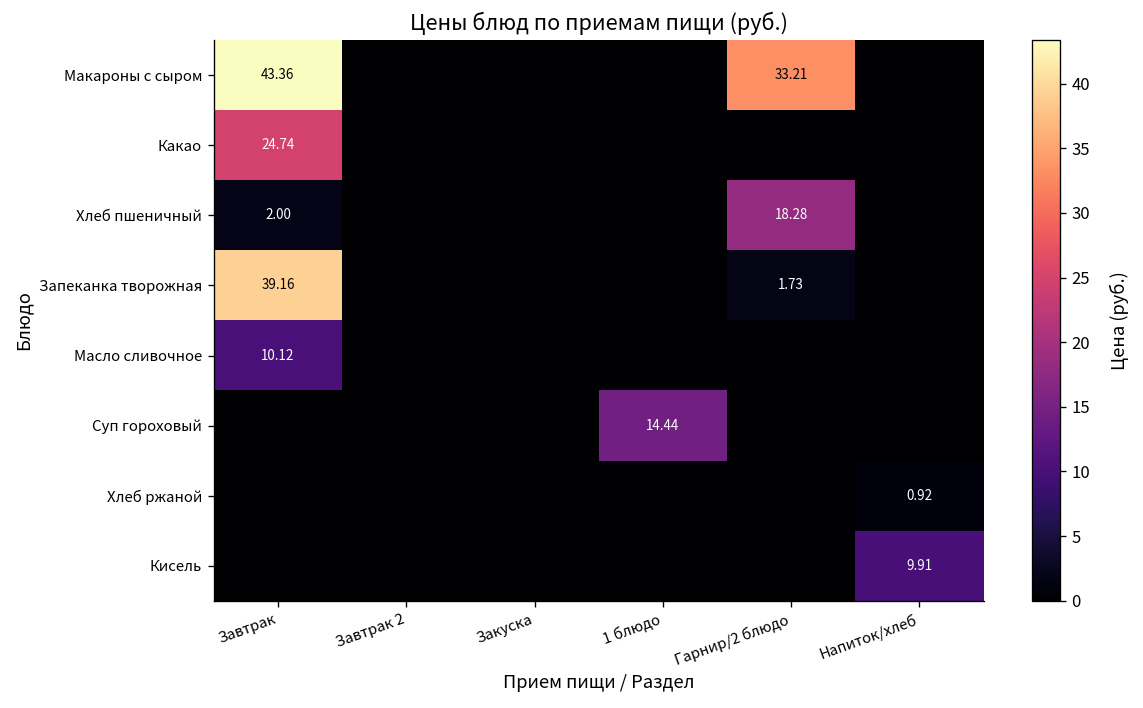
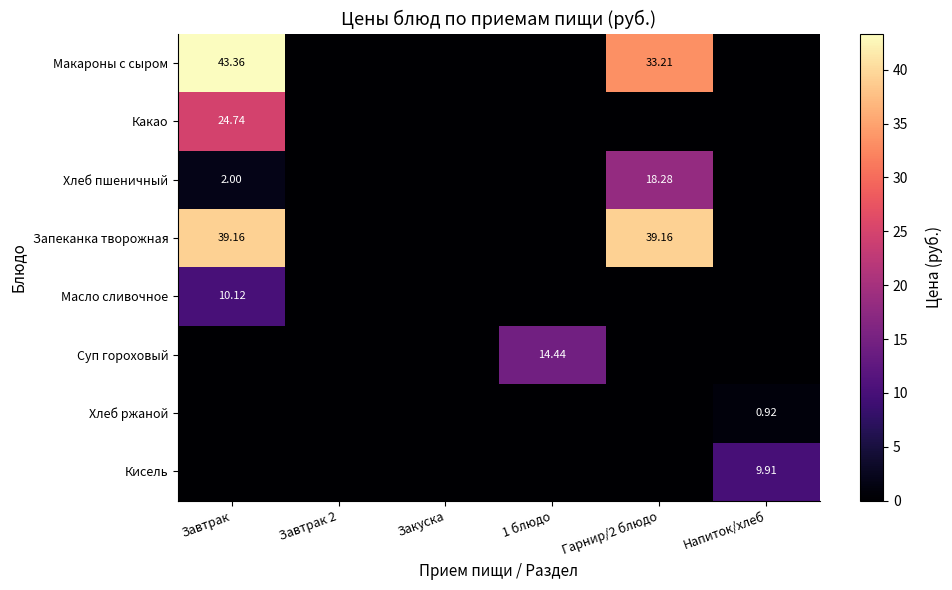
  {
    "Макароны с сыром": {
      "Завтрак": 43.36,
      "Гарнир/2 блюдо": 33.21
    },
    "Какао": {
      "Завтрак": 24.74
    },
    "Хлеб пшеничный": {
      "Завтрак": 2.00,
      "Гарнир/2 блюдо": 18.28
    },
    "Запеканка творожная": {
      "Завтрак": 39.16,
-     "Гарнир/2 блюдо": 1.73
+     "Гарнир/2 блюдо": 39.16
    },
    "Масло сливочное": {
      "Завтрак": 10.12
    },
    "Суп гороховый": {
      "1 блюдо": 14.44
    },
    "Хлеб ржаной": {
      "Напиток/хлеб": 0.92
    },
    "Кисель": {
      "Напиток/хлеб": 9.91
    }
  }
